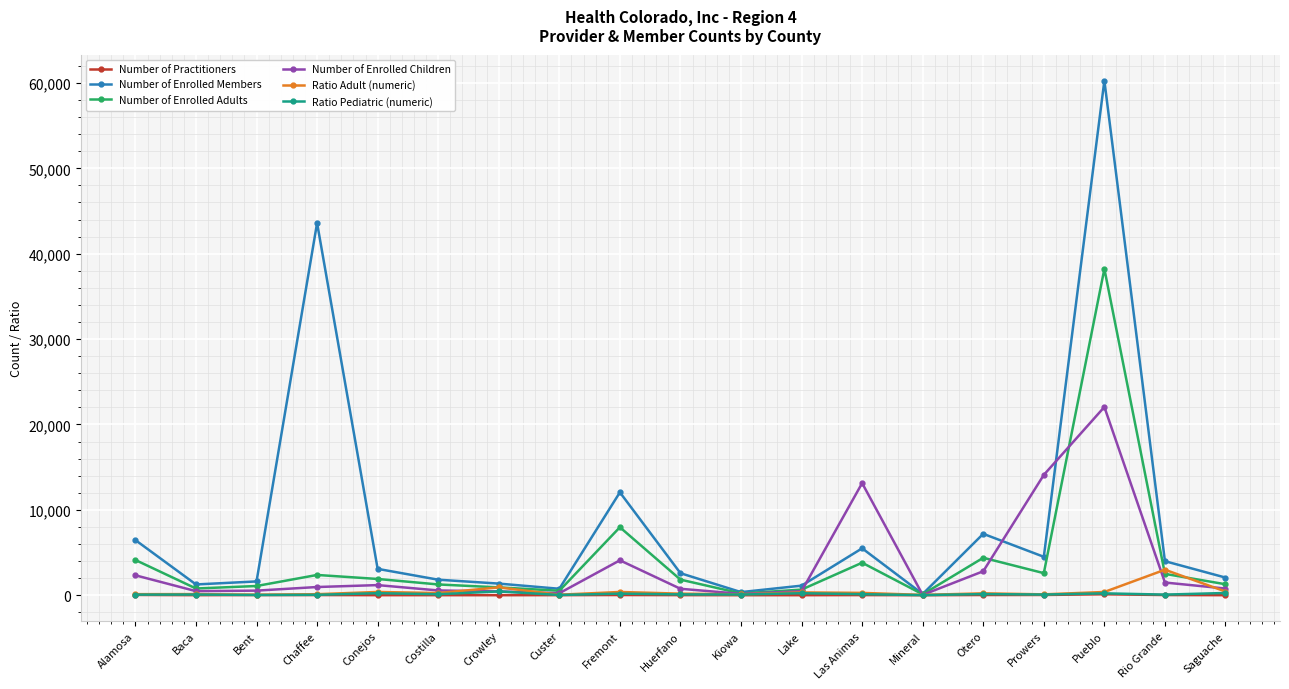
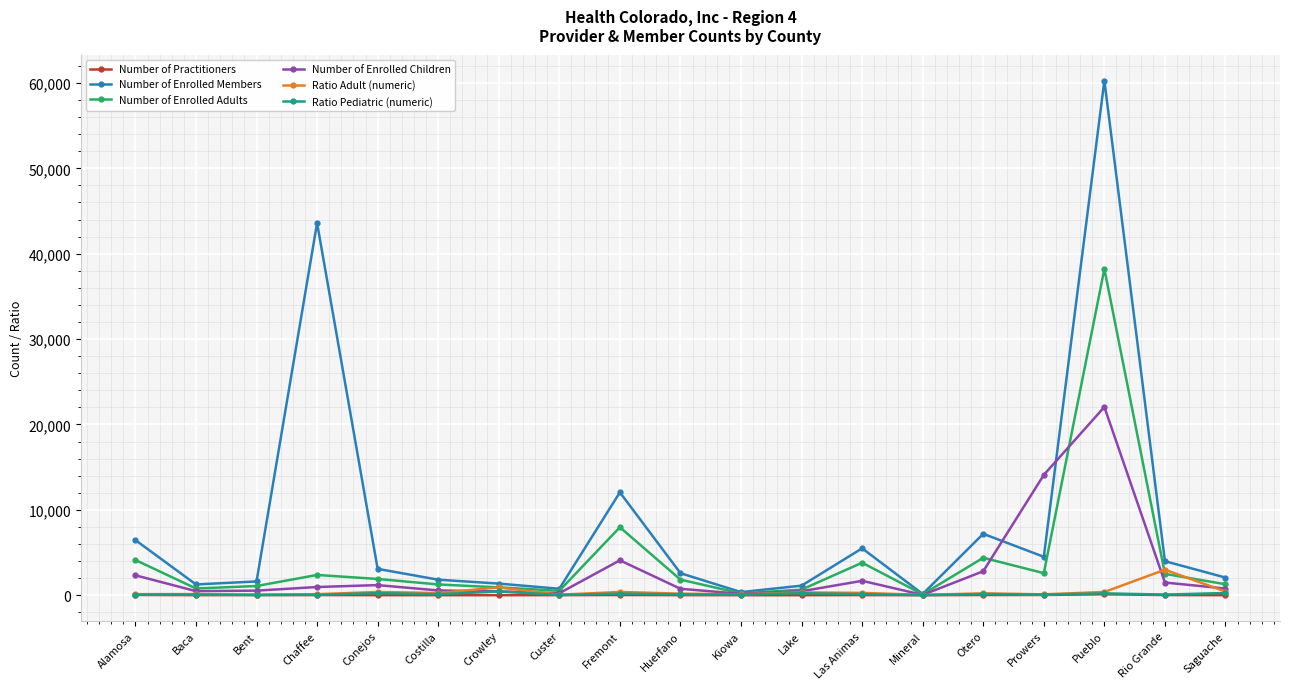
  {
    "Number of Practitioners": {
      "Crowley": "0"
    },
    "Number of Enrolled Members": {
      "Alamosa": "6,000",
      "Baca": "1,000",
      "Bent": "2,000",
      "Chaffee": "44,000",
      "Conejos": "3,000",
      "Costilla": "2,000",
      "Crowley": "1,000",
      "Fremont": "12,000",
      "Huerfano": "3,000",
      "Lake": "1,000",
      "Las Animas": "5,000",
      "Otero": "7,000",
      "Prowers": "4,000",
      "Pueblo": "60,000",
      "Rio Grande": "4,000",
      "Saguache": "2,000"
    },
    "Number of Enrolled Children": {
      "Alamosa": "2,000",
      "Baca": "0",
      "Bent": "1,000",
      "Chaffee": "1,000",
      "Conejos": "1,000",
      "Costilla": "1,000",
      "Fremont": "4,000",
      "Huerfano": "1,000",
-     "Las Animas": "13,000",
+     "Las Animas": "2,000",
      "Otero": "3,000",
      "Prowers": "14,000",
      "Pueblo": "22,000",
      "Rio Grande": "1,000",
      "Saguache": "1,000"
    },
    "Ratio Adult (numeric)": {
      "Rio Grande": "3,000"
    }
  }
